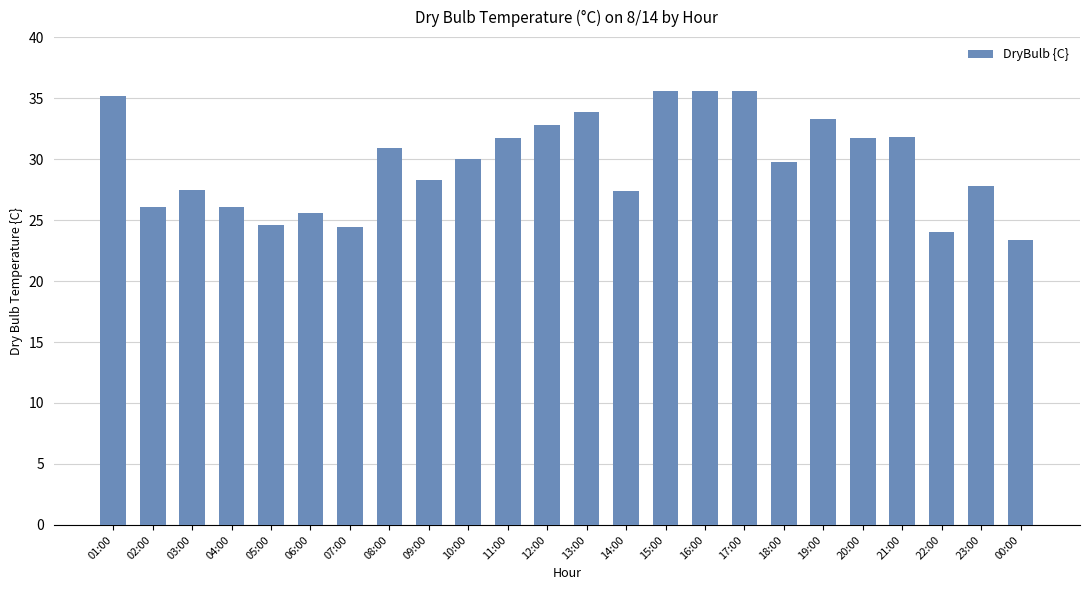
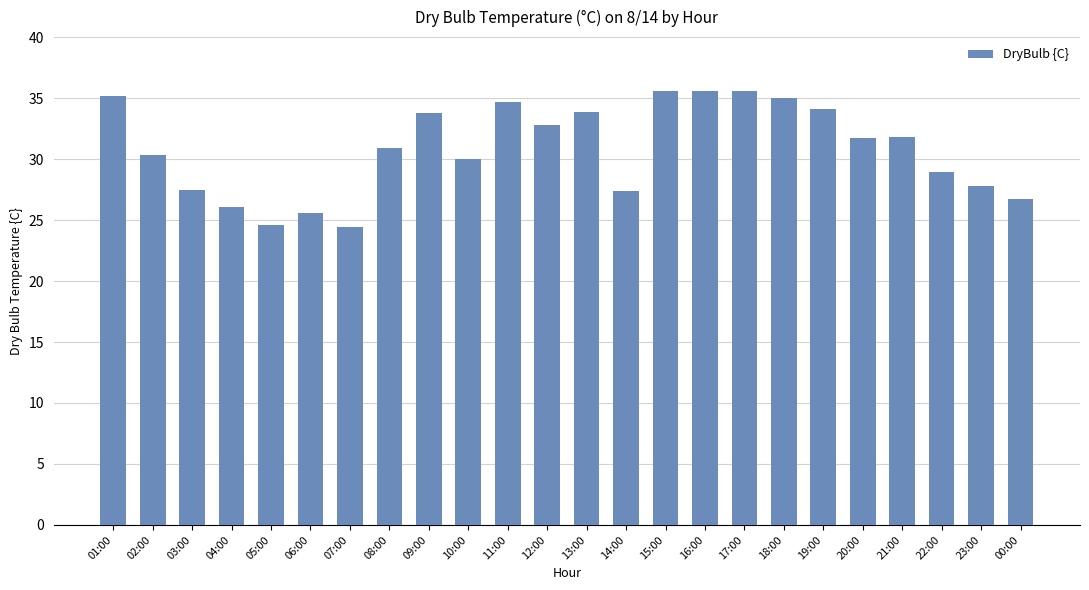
  {
    "01:00": 35.2,
-   "02:00": 26.1,
+   "02:00": 30.3,
    "03:00": 27.5,
    "04:00": 26.1,
    "05:00": 24.6,
    "06:00": 25.6,
    "07:00": 24.4,
    "08:00": 30.9,
-   "09:00": 28.3,
+   "09:00": 33.8,
    "10:00": 30.0,
-   "11:00": 31.7,
+   "11:00": 34.7,
    "12:00": 32.8,
    "13:00": 33.9,
    "14:00": 27.4,
    "15:00": 35.6,
    "16:00": 35.6,
    "17:00": 35.6,
-   "18:00": 29.8,
-   "19:00": 33.3,
+   "18:00": 35.0,
+   "19:00": 34.1,
    "20:00": 31.7,
    "21:00": 31.8,
-   "22:00": 24.0,
+   "22:00": 28.9,
    "23:00": 27.8,
-   "00:00": 23.4
+   "00:00": 26.7
  }
